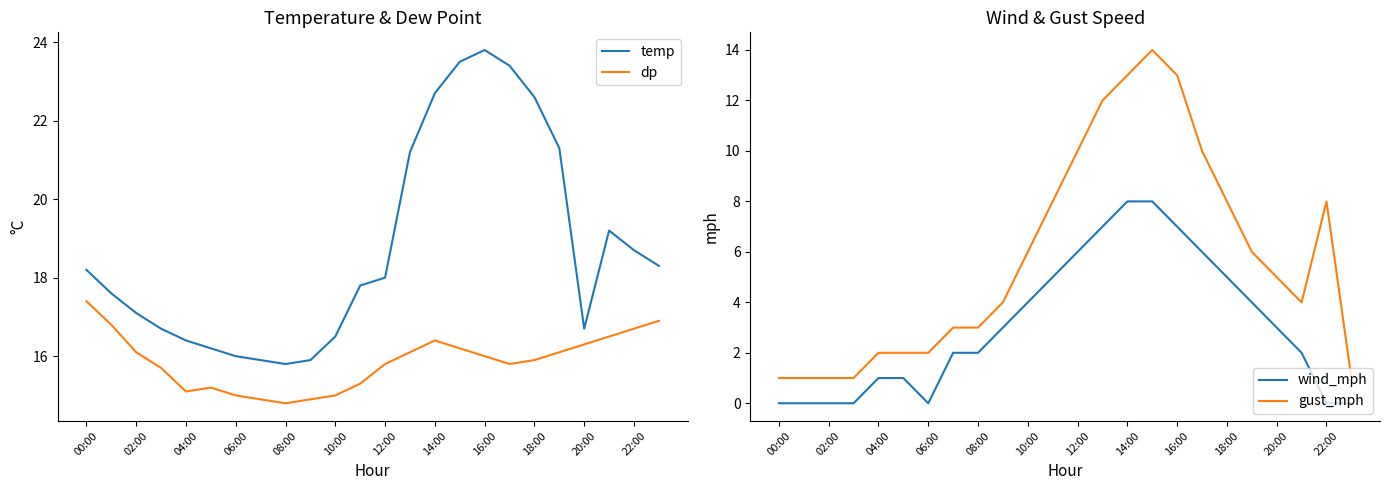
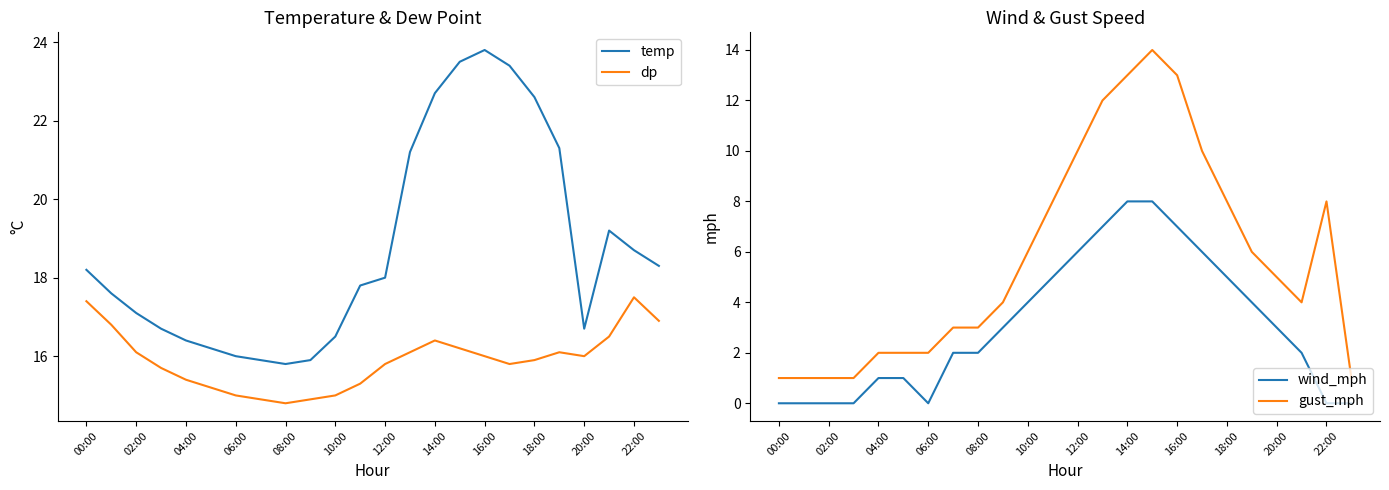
  {
    "Temperature & Dew Point": {
      "temp": {
        "00:00": 18.2,
        "02:00": 17.1,
        "04:00": 16.4,
        "06:00": 16.0,
        "08:00": 15.8,
        "10:00": 16.5,
        "12:00": 18.0,
        "14:00": 22.7,
        "16:00": 23.8,
        "18:00": 22.6,
        "20:00": 16.7,
        "22:00": 18.7
      },
      "dp": {
        "00:00": 17.4,
        "02:00": 16.1,
-       "04:00": 15.1,
+       "04:00": 15.4,
        "06:00": 15.0,
        "08:00": 14.8,
        "10:00": 15.0,
        "12:00": 15.8,
        "14:00": 16.4,
        "16:00": 16.0,
        "18:00": 15.9,
-       "20:00": 16.3,
-       "22:00": 16.7
+       "20:00": 16.0,
+       "22:00": 17.5
      }
    },
    "Wind & Gust Speed": {
      "wind_mph": {
        "00:00": 0.0,
        "02:00": 0.0,
        "04:00": 1.0,
        "06:00": 0.0,
        "08:00": 2.0,
        "10:00": 4.0,
        "12:00": 6.0,
        "14:00": 8.0,
        "16:00": 7.0,
        "18:00": 5.0,
        "20:00": 3.0
      },
      "gust_mph": {
        "00:00": 1.0,
        "02:00": 1.0,
        "04:00": 2.0,
        "06:00": 2.0,
        "08:00": 3.0,
        "10:00": 6.0,
        "12:00": 10.0,
        "14:00": 13.0,
        "16:00": 13.0,
        "18:00": 8.0,
        "20:00": 5.0,
        "22:00": 8.0
      }
    }
  }
